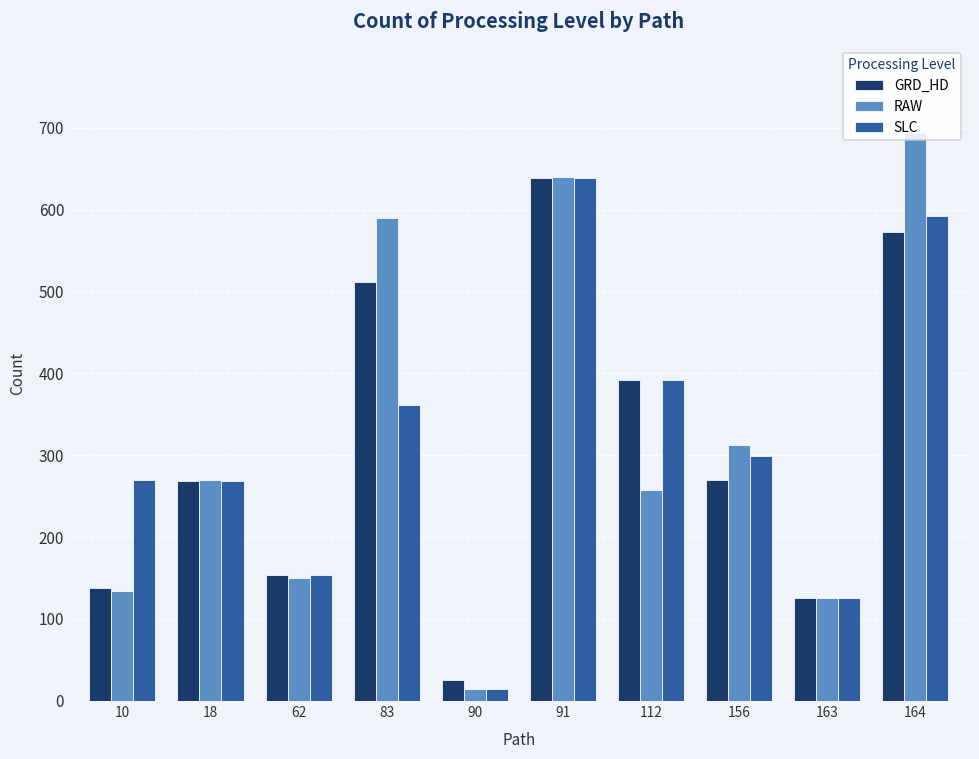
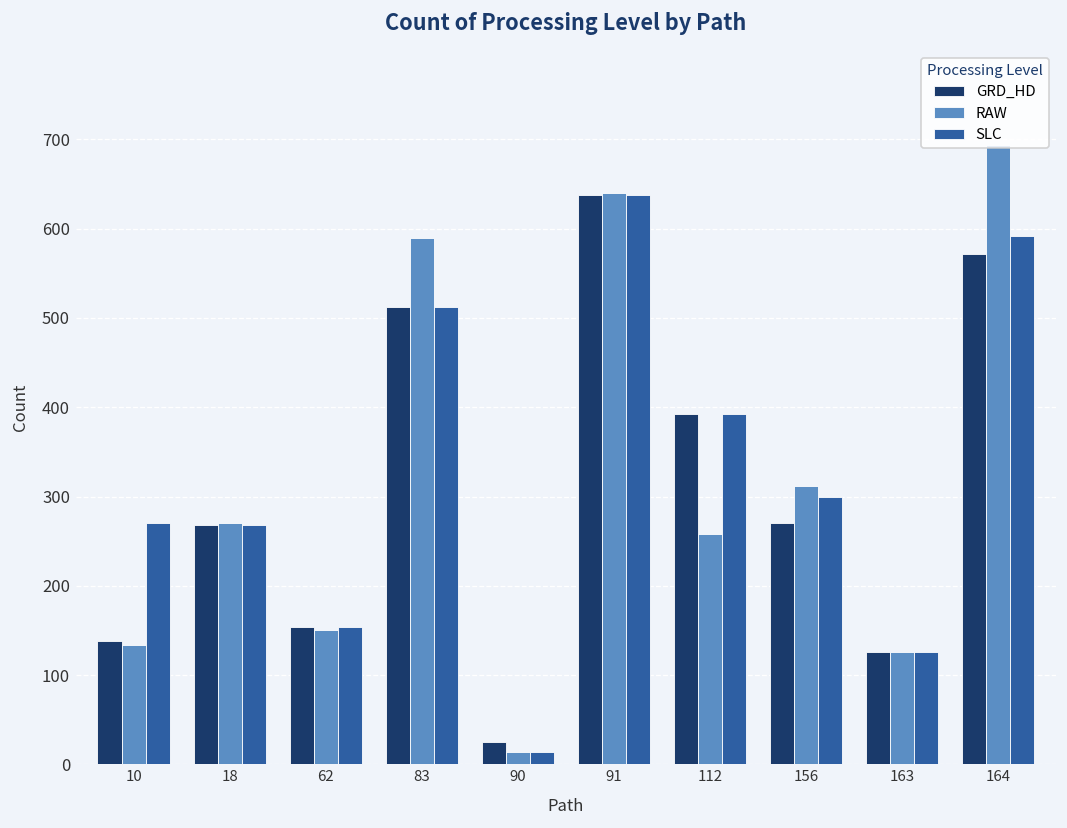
  {
    "GRD_HD": {
      "10": 140,
      "18": 270,
      "62": 150,
      "83": 510,
      "90": 30,
      "91": 640,
      "112": 390,
      "156": 270,
      "163": 130,
      "164": 570
    },
    "RAW": {
      "10": 130,
      "18": 270,
      "62": 150,
      "83": 590,
      "90": 10,
      "91": 640,
      "112": 260,
      "156": 310,
      "163": 130
    },
    "SLC": {
      "10": 270,
      "18": 270,
      "62": 150,
-     "83": 360,
+     "83": 510,
      "90": 10,
      "91": 640,
      "112": 390,
      "156": 300,
      "163": 130,
      "164": 590
    }
  }
